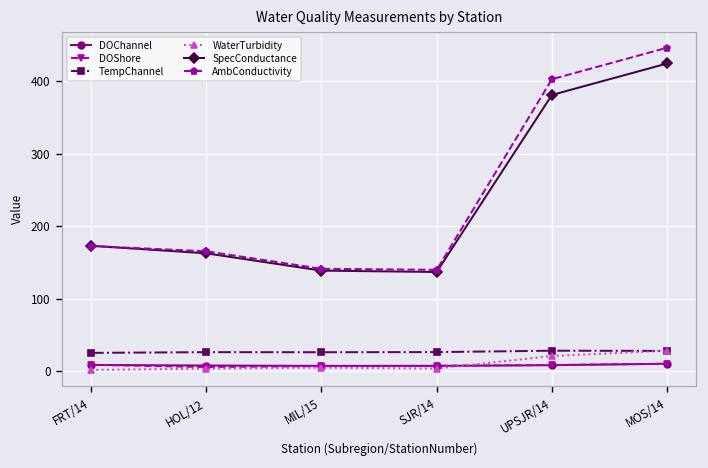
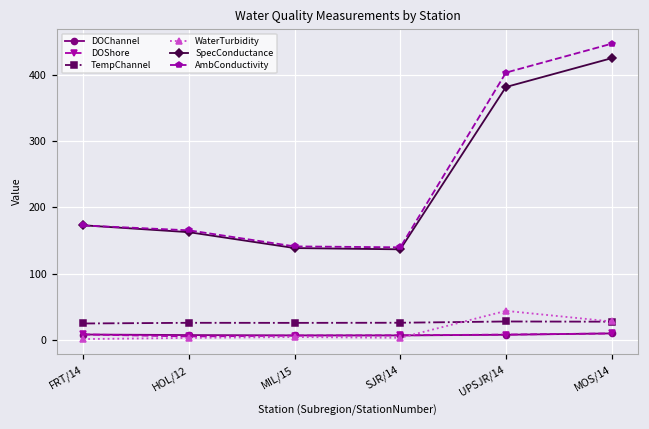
  {
    "WaterTurbidity": {
      "FRT/14": 0,
-     "UPSJR/14": 20
+     "UPSJR/14": 40
    }
  }
